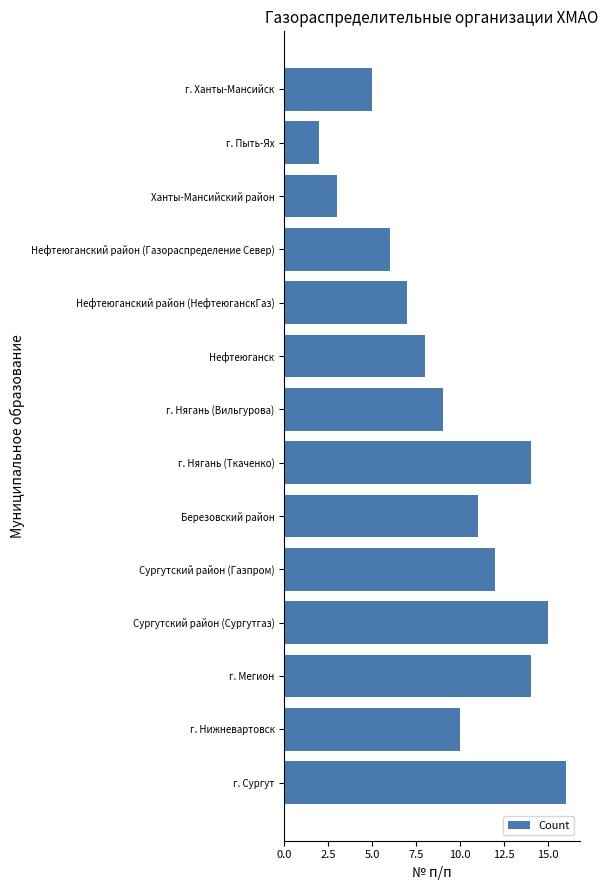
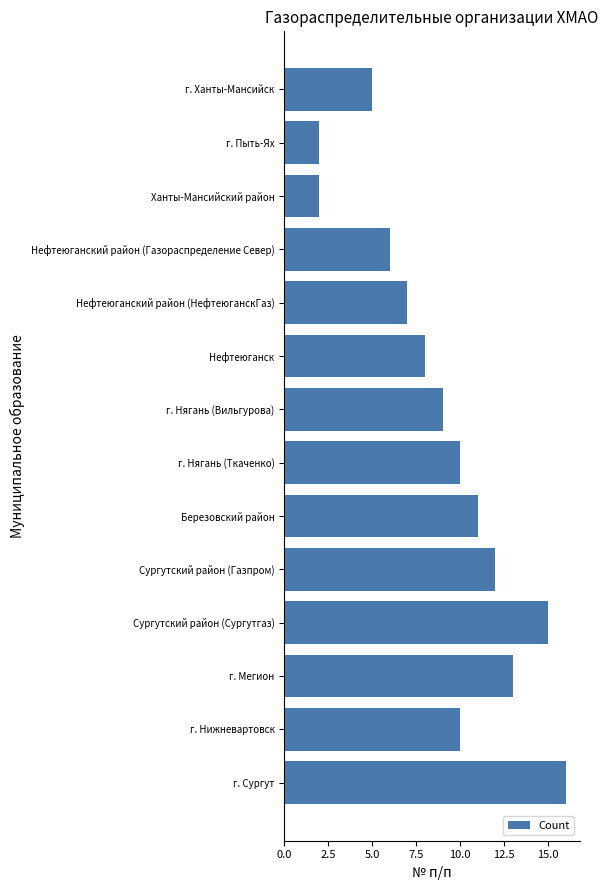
  {
    "г. Ханты-Мансийск": 5,
    "г. Пыть-Ях": 2,
-   "Ханты-Мансийский район": 3,
+   "Ханты-Мансийский район": 2,
    "Нефтеюганский район (Газораспределение Север)": 6,
    "Нефтеюганский район (НефтеюганскГаз)": 7,
    "Нефтеюганск": 8,
    "г. Нягань (Вильгурова)": 9,
-   "г. Нягань (Ткаченко)": 14,
+   "г. Нягань (Ткаченко)": 10,
    "Березовский район": 11,
    "Сургутский район (Газпром)": 12,
    "Сургутский район (Сургутгаз)": 15,
-   "г. Мегион": 14,
+   "г. Мегион": 13,
    "г. Нижневартовск": 10,
    "г. Сургут": 16
  }
